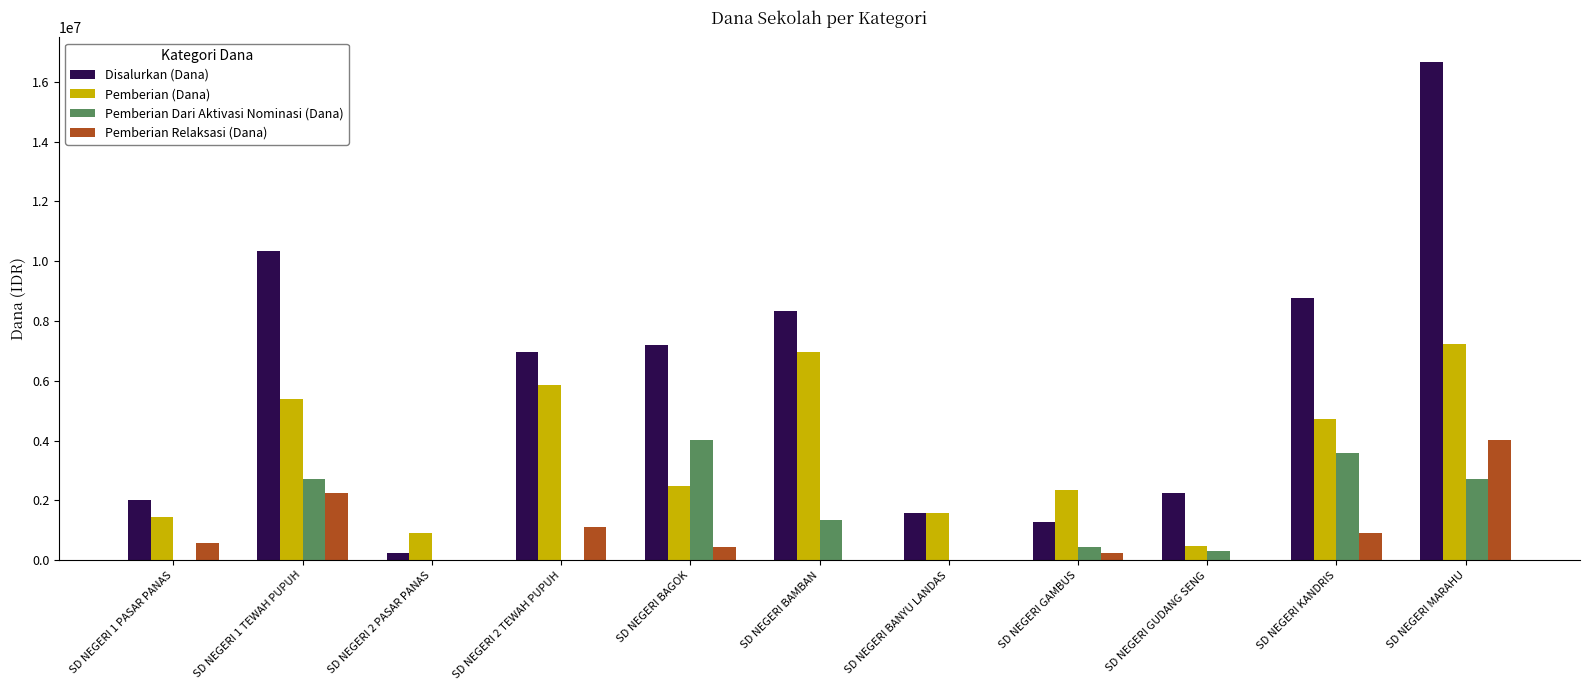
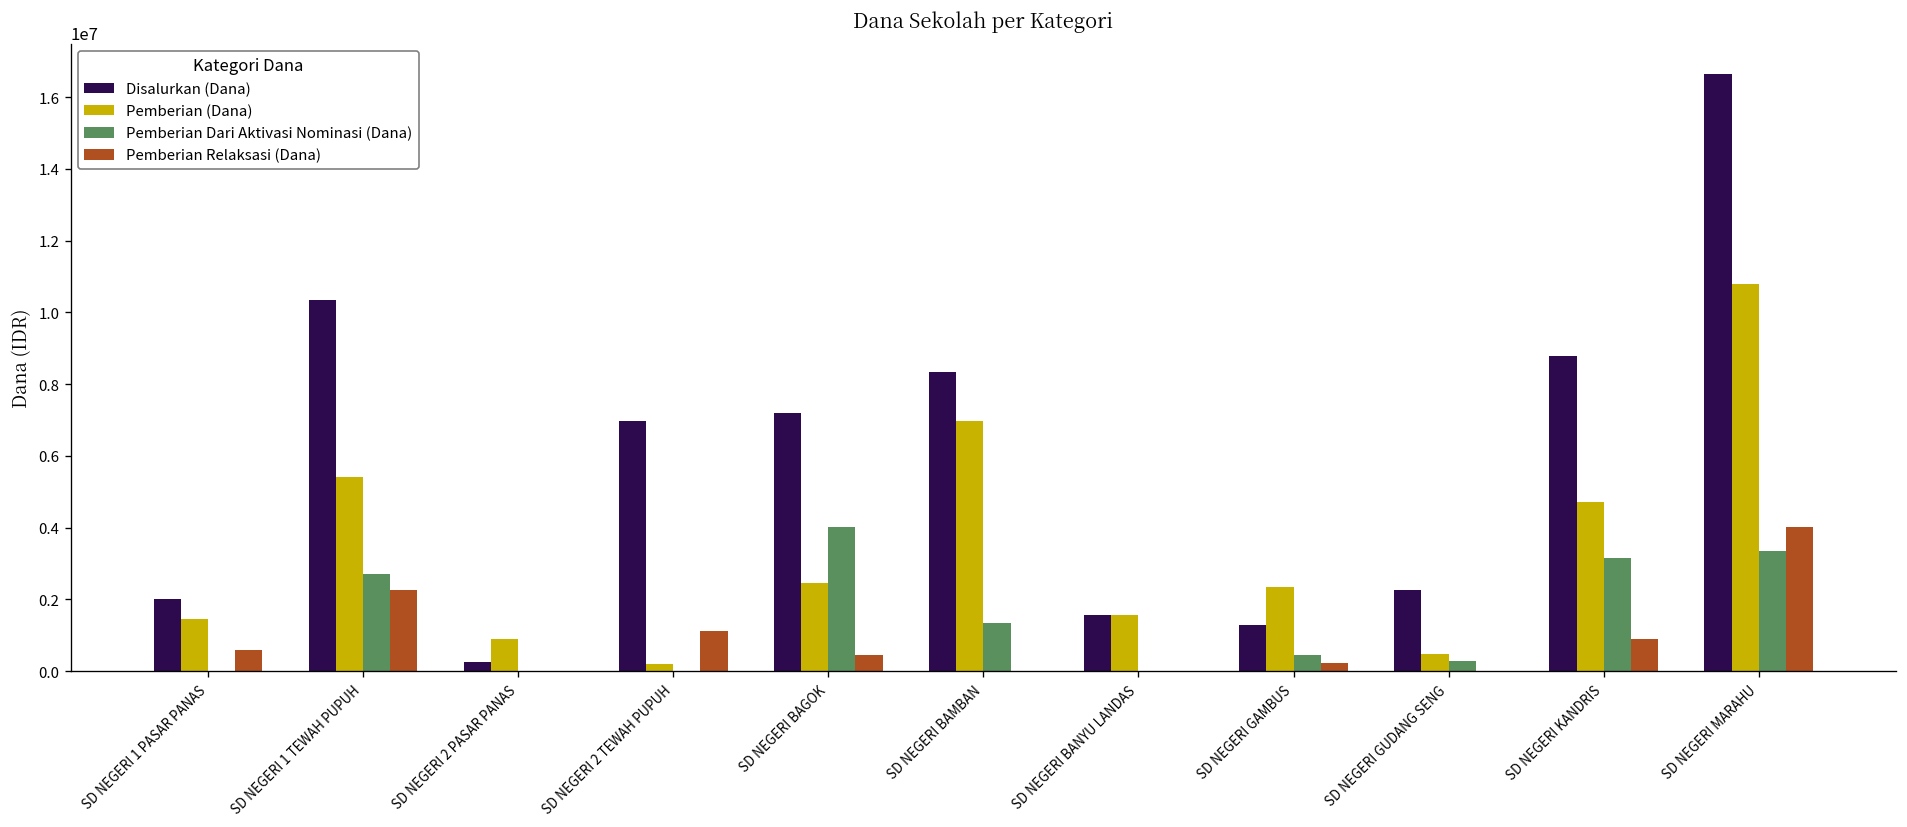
  {
    "Disalurkan (Dana)": {
      "SD NEGERI 1 PASAR PANAS": 2000000,
      "SD NEGERI 1 TEWAH PUPUH": 10400000,
      "SD NEGERI 2 PASAR PANAS": 300000,
      "SD NEGERI 2 TEWAH PUPUH": 7000000,
      "SD NEGERI BAGOK": 7200000,
      "SD NEGERI BAMBAN": 8300000,
      "SD NEGERI BANYU LANDAS": 1600000,
      "SD NEGERI GAMBUS": 1300000,
      "SD NEGERI GUDANG SENG": 2300000,
      "SD NEGERI KANDRIS": 8800000,
      "SD NEGERI MARAHU": 16700000
    },
    "Pemberian (Dana)": {
      "SD NEGERI 1 PASAR PANAS": 1400000,
      "SD NEGERI 1 TEWAH PUPUH": 5400000,
      "SD NEGERI 2 PASAR PANAS": 900000,
-     "SD NEGERI 2 TEWAH PUPUH": 5900000,
+     "SD NEGERI 2 TEWAH PUPUH": 200000,
      "SD NEGERI BAGOK": 2500000,
      "SD NEGERI BAMBAN": 7000000,
      "SD NEGERI BANYU LANDAS": 1600000,
      "SD NEGERI GAMBUS": 2300000,
      "SD NEGERI GUDANG SENG": 500000,
      "SD NEGERI KANDRIS": 4700000,
-     "SD NEGERI MARAHU": 7200000
+     "SD NEGERI MARAHU": 10800000
    },
    "Pemberian Dari Aktivasi Nominasi (Dana)": {
      "SD NEGERI 1 PASAR PANAS": 0,
      "SD NEGERI 1 TEWAH PUPUH": 2700000,
      "SD NEGERI 2 PASAR PANAS": 0,
      "SD NEGERI 2 TEWAH PUPUH": 0,
      "SD NEGERI BAGOK": 4000000,
      "SD NEGERI BAMBAN": 1400000,
      "SD NEGERI BANYU LANDAS": 0,
      "SD NEGERI GAMBUS": 500000,
      "SD NEGERI GUDANG SENG": 300000,
-     "SD NEGERI KANDRIS": 3600000,
-     "SD NEGERI MARAHU": 2700000
+     "SD NEGERI KANDRIS": 3200000,
+     "SD NEGERI MARAHU": 3300000
    },
    "Pemberian Relaksasi (Dana)": {
      "SD NEGERI 1 PASAR PANAS": 600000,
      "SD NEGERI 1 TEWAH PUPUH": 2300000,
      "SD NEGERI 2 PASAR PANAS": 0,
      "SD NEGERI 2 TEWAH PUPUH": 1100000,
      "SD NEGERI BAGOK": 500000,
      "SD NEGERI BAMBAN": 0,
      "SD NEGERI BANYU LANDAS": 0,
      "SD NEGERI GAMBUS": 200000,
      "SD NEGERI GUDANG SENG": 0,
      "SD NEGERI KANDRIS": 900000,
      "SD NEGERI MARAHU": 4000000
    }
  }
